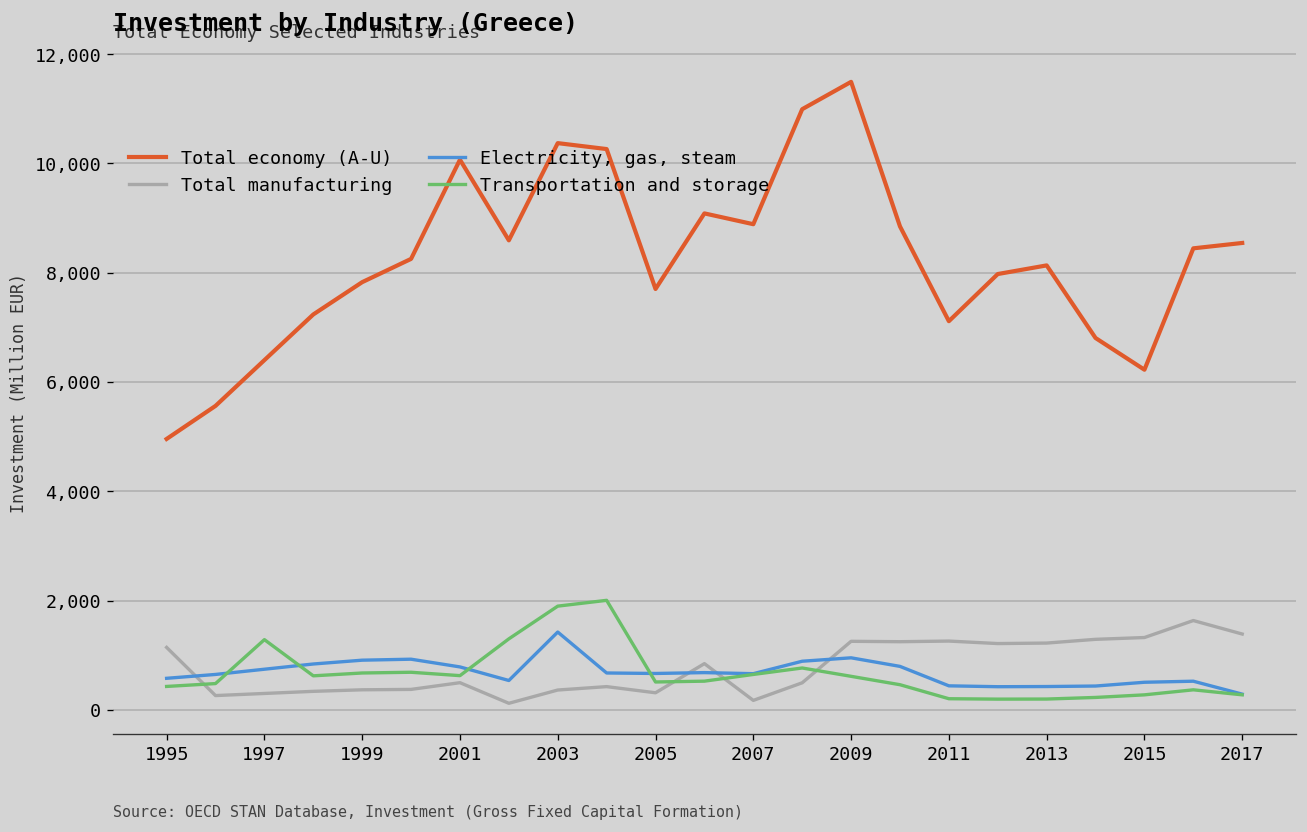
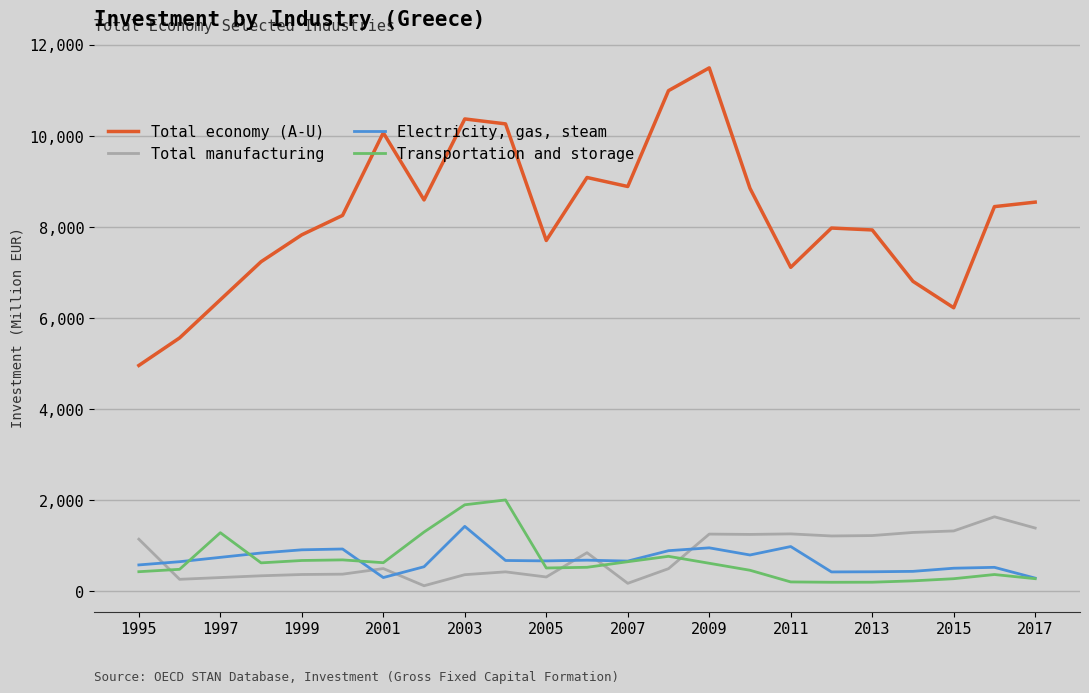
  {
    "Total economy (A-U)": {
      "1995": "5,000",
      "1997": "6,400",
      "1999": "7,800",
      "2001": "10,100",
      "2003": "10,400",
      "2005": "7,700",
      "2007": "8,900",
      "2009": "11,500",
      "2011": "7,100",
-     "2013": "8,100",
+     "2013": "7,900",
      "2015": "6,200",
      "2017": "8,500"
    },
    "Total manufacturing": {
      "1995": "1,100",
      "1997": "300",
      "1999": "400",
      "2001": "500",
      "2003": "400",
      "2005": "300",
      "2007": "200",
      "2009": "1,300",
      "2011": "1,300",
      "2013": "1,200",
      "2015": "1,300",
      "2017": "1,400"
    },
    "Electricity, gas, steam": {
      "1995": "600",
      "1997": "700",
      "1999": "900",
-     "2001": "800",
+     "2001": "300",
      "2003": "1,400",
      "2005": "700",
      "2009": "1,000",
-     "2011": "400",
+     "2011": "1,000",
      "2013": "400",
      "2015": "500"
    },
    "Transportation and storage": {
      "1995": "400",
      "1997": "1,300",
      "1999": "700",
      "2001": "600",
      "2003": "1,900",
      "2005": "500",
      "2009": "600",
      "2011": "200",
      "2013": "200",
      "2015": "300"
    }
  }
